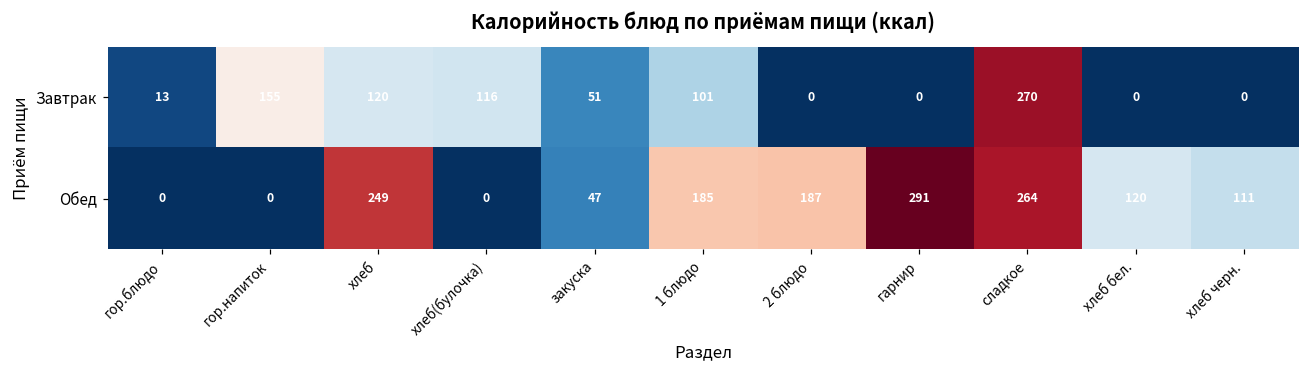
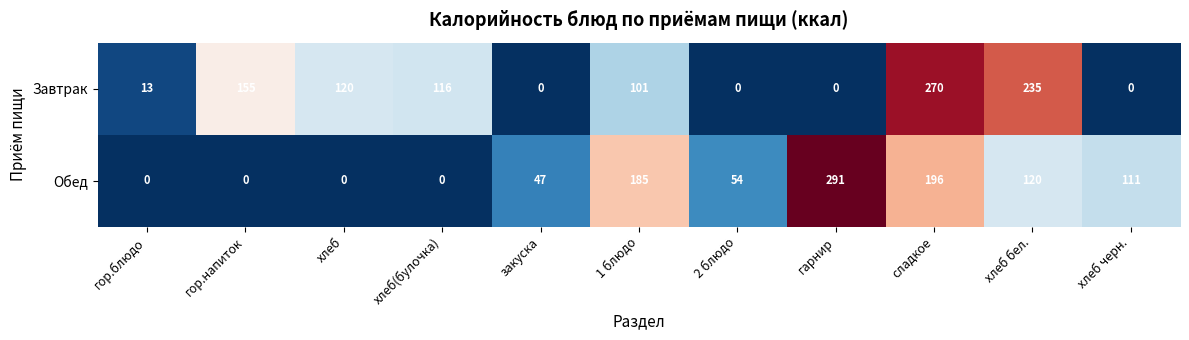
  {
    "Завтрак": {
      "гор.блюдо": 13,
-     "закуска": 51,
+     "закуска": 0,
      "1 блюдо": 101,
      "2 блюдо": 0,
      "гарнир": 0,
      "сладкое": 270,
-     "хлеб бел.": 0,
+     "хлеб бел.": 235,
      "хлеб черн.": 0
    },
    "Обед": {
      "гор.блюдо": 0,
      "гор.напиток": 0,
-     "хлеб": 249,
+     "хлеб": 0,
      "хлеб(булочка)": 0,
      "закуска": 47,
      "1 блюдо": 185,
-     "2 блюдо": 187,
+     "2 блюдо": 54,
      "гарнир": 291,
-     "сладкое": 264,
+     "сладкое": 196,
      "хлеб черн.": 111
    }
  }
